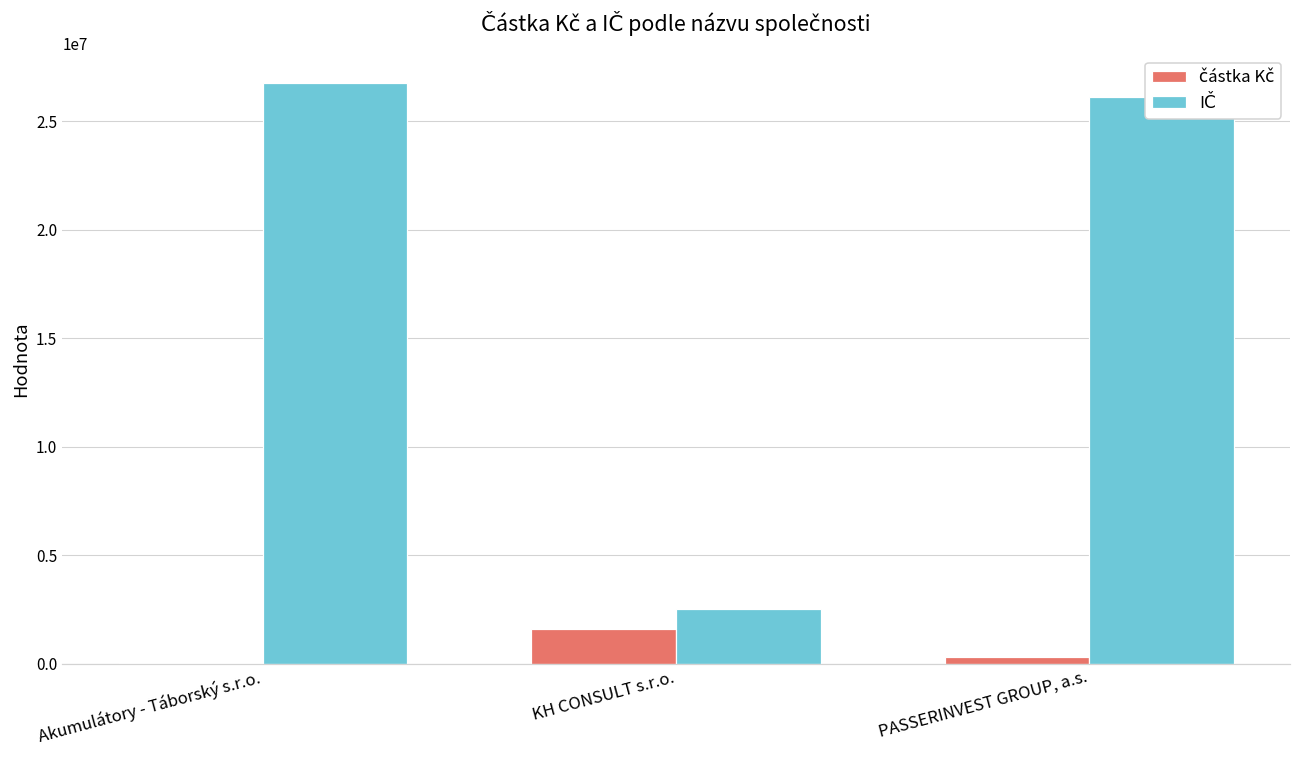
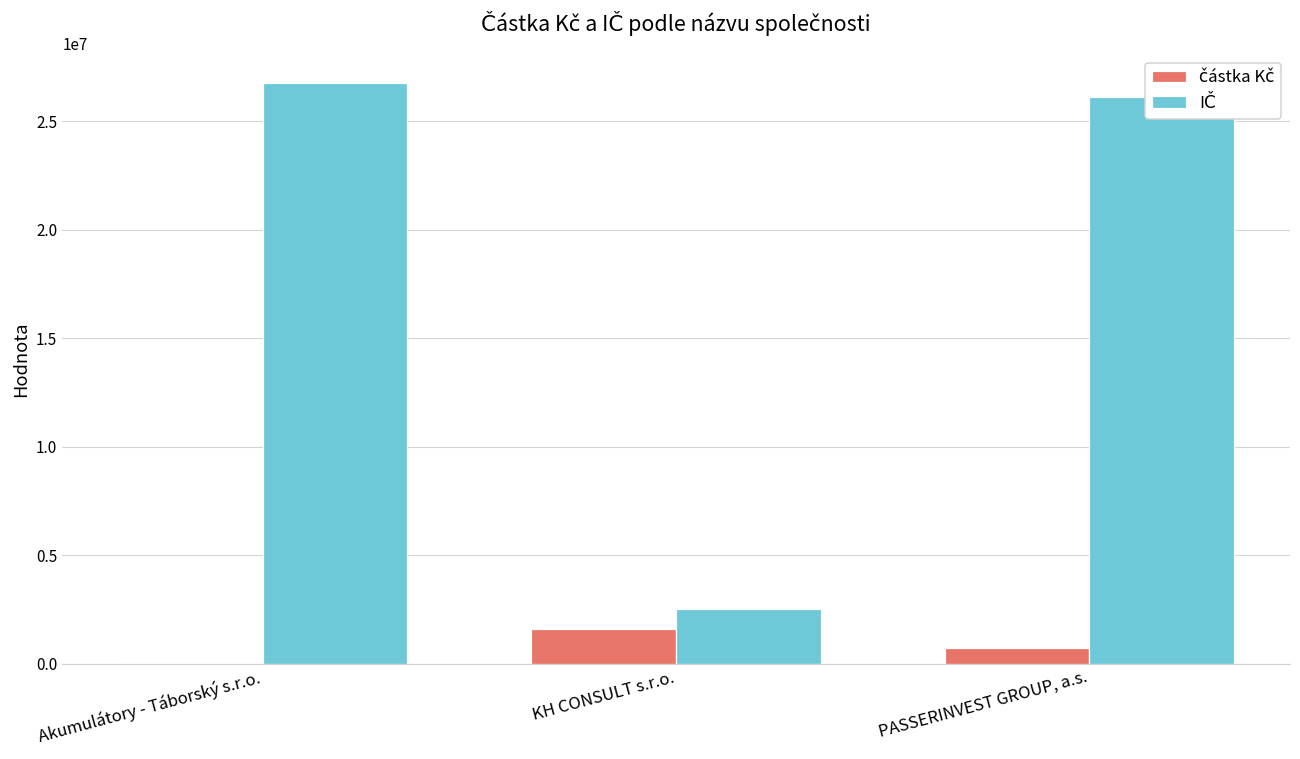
  {
    "částka Kč": {
      "KH CONSULT s.r.o.": 1600000,
-     "PASSERINVEST GROUP, a.s.": 300000
+     "PASSERINVEST GROUP, a.s.": 700000
    },
    "IČ": {
      "Akumulátory - Táborský s.r.o.": 26700000,
      "KH CONSULT s.r.o.": 2500000
    }
  }
